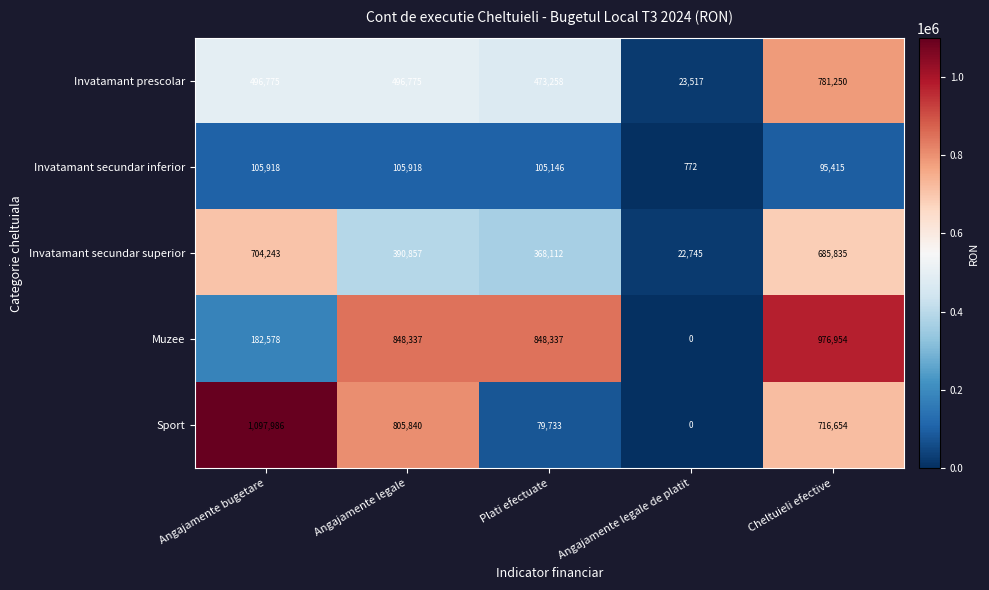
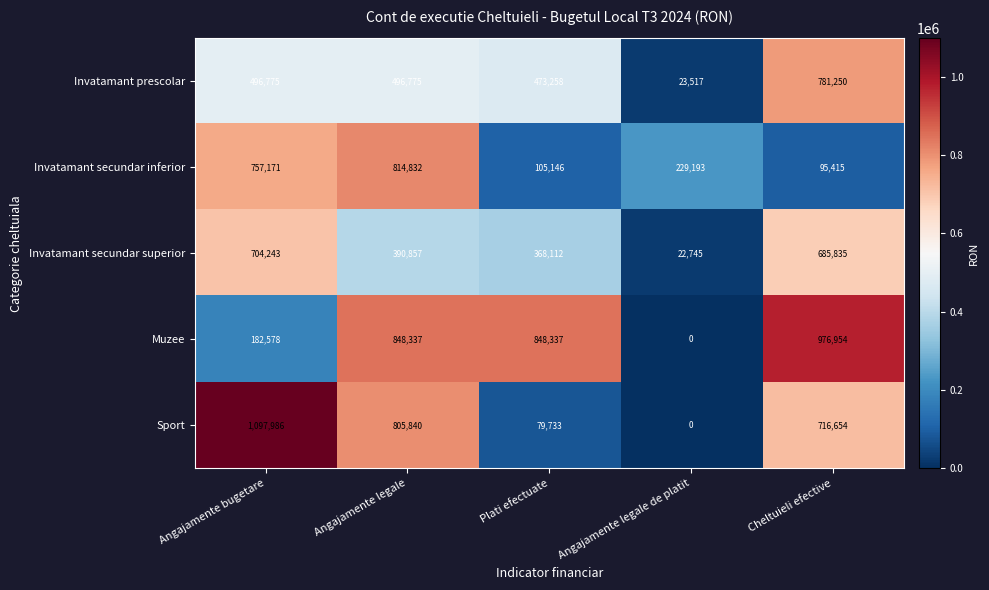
  {
    "Invatamant prescolar": {
      "Angajamente legale de platit": "23,517",
      "Cheltuieli efective": "781,250"
    },
    "Invatamant secundar inferior": {
-     "Angajamente bugetare": "105,918",
-     "Angajamente legale": "105,918",
+     "Angajamente bugetare": "757,171",
+     "Angajamente legale": "814,832",
      "Plati efectuate": "105,146",
-     "Angajamente legale de platit": "772",
+     "Angajamente legale de platit": "229,193",
      "Cheltuieli efective": "95,415"
    },
    "Invatamant secundar superior": {
      "Angajamente bugetare": "704,243",
      "Angajamente legale": "390,857",
      "Plati efectuate": "368,112",
      "Angajamente legale de platit": "22,745",
      "Cheltuieli efective": "685,835"
    },
    "Muzee": {
      "Angajamente bugetare": "182,578",
      "Angajamente legale": "848,337",
      "Plati efectuate": "848,337",
      "Angajamente legale de platit": "0",
      "Cheltuieli efective": "976,954"
    },
    "Sport": {
      "Angajamente bugetare": "1,097,986",
      "Angajamente legale": "805,840",
      "Plati efectuate": "79,733",
      "Angajamente legale de platit": "0",
      "Cheltuieli efective": "716,654"
    }
  }
